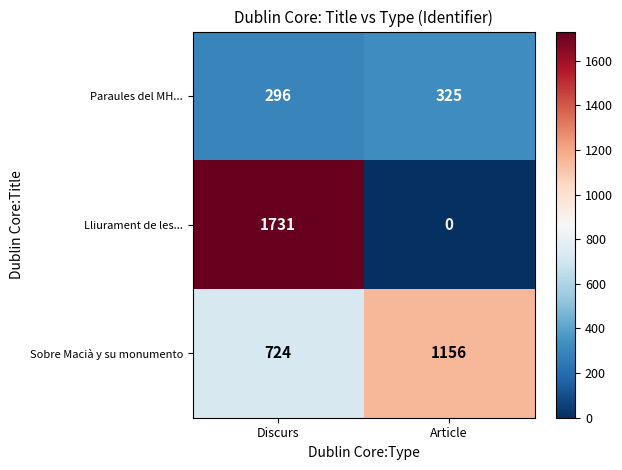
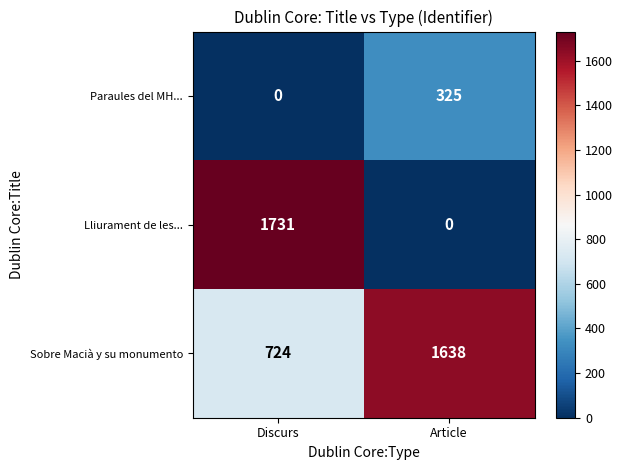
  {
    "Paraules del MH...": {
-     "Discurs": 296,
+     "Discurs": 0,
      "Article": 325
    },
    "Lliurament de les...": {
      "Discurs": 1731,
      "Article": 0
    },
    "Sobre Macià y su monumento": {
      "Discurs": 724,
-     "Article": 1156
+     "Article": 1638
    }
  }
